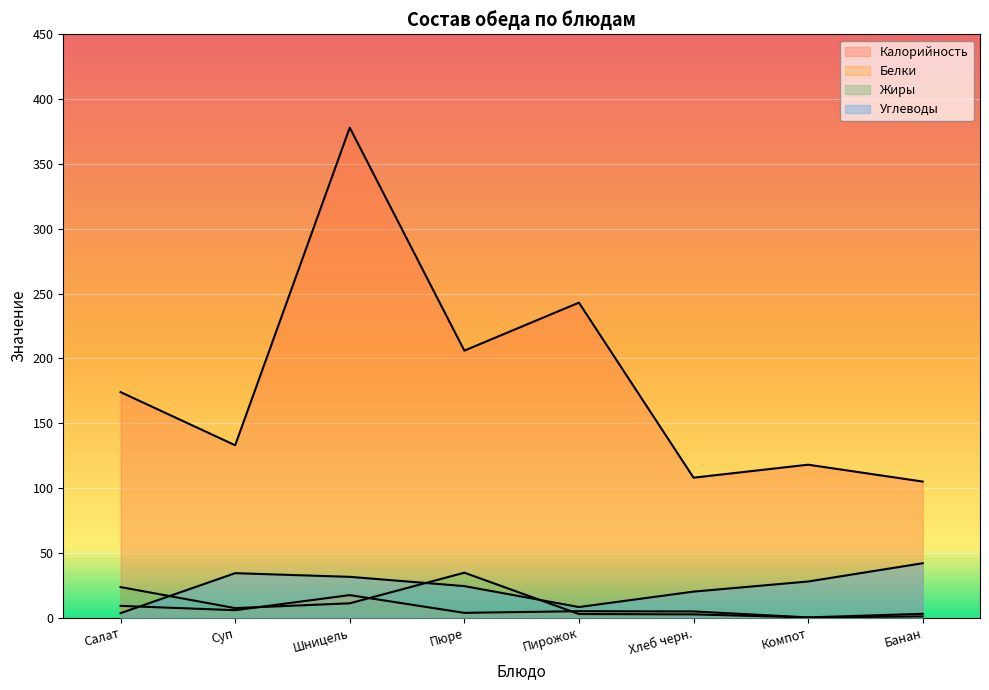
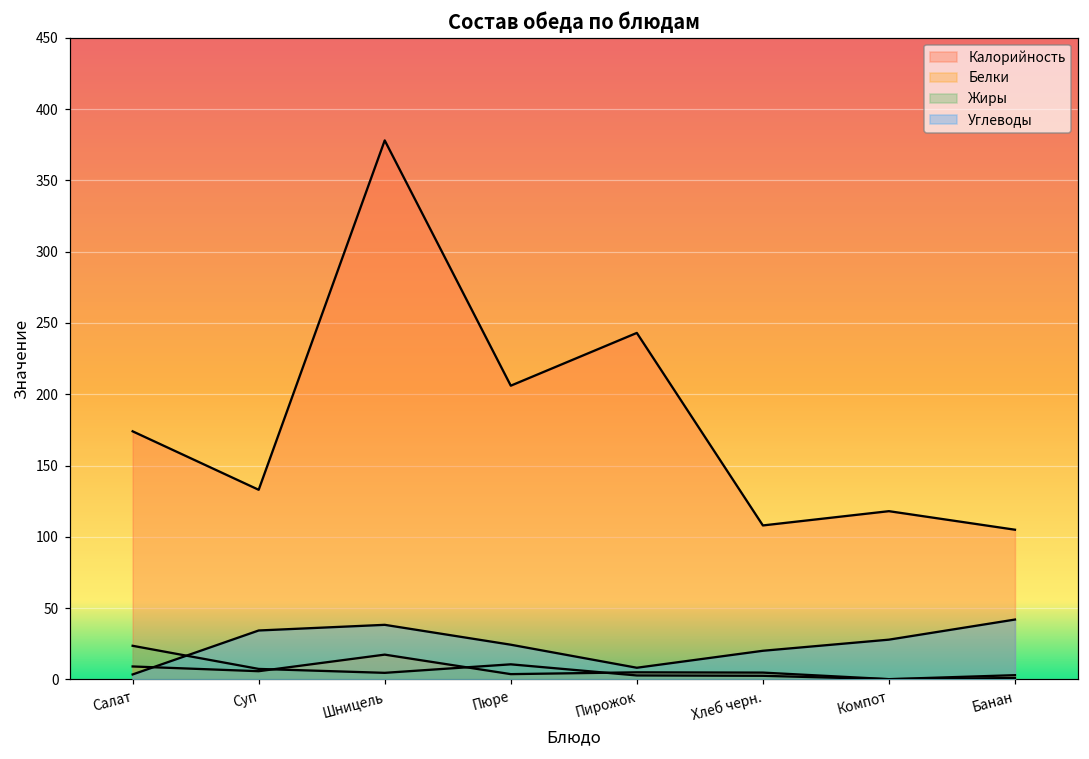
  {
    "Жиры": {
      "Салат": 24,
-     "Шницель": 11,
-     "Пюре": 35,
+     "Шницель": 5,
+     "Пюре": 11,
      "Пирожок": 3,
      "Хлеб черн.": 3,
      "Банан": 1
    },
    "Углеводы": {
      "Салат": 4,
      "Суп": 34,
-     "Шницель": 32,
+     "Шницель": 38,
      "Пюре": 24,
      "Пирожок": 8,
      "Хлеб черн.": 20,
      "Компот": 28,
      "Банан": 42
    }
  }
